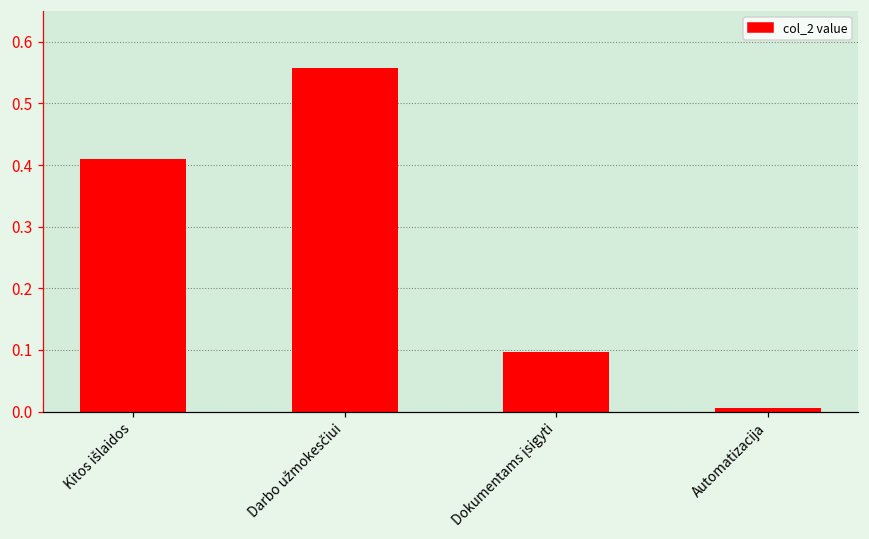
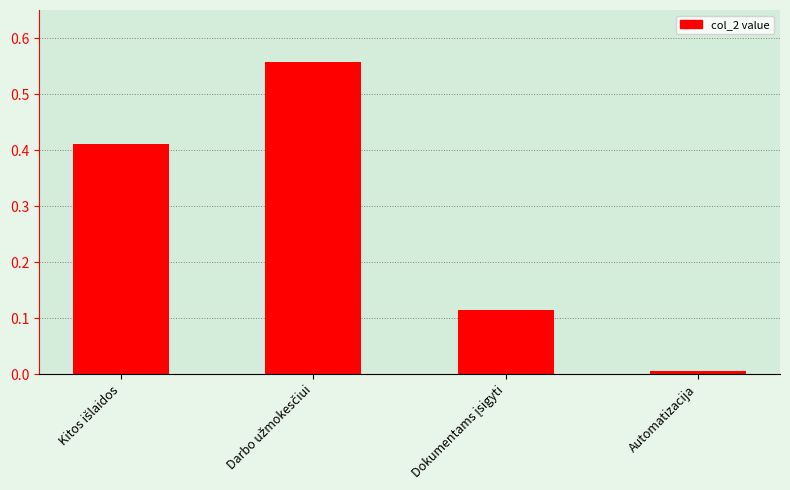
  {
    "Kitos išlaidos": 0.41,
    "Darbo užmokesčiui": 0.56,
-   "Dokumentams įsigyti": 0.10,
+   "Dokumentams įsigyti": 0.12,
    "Automatizacija": 0.01
  }
